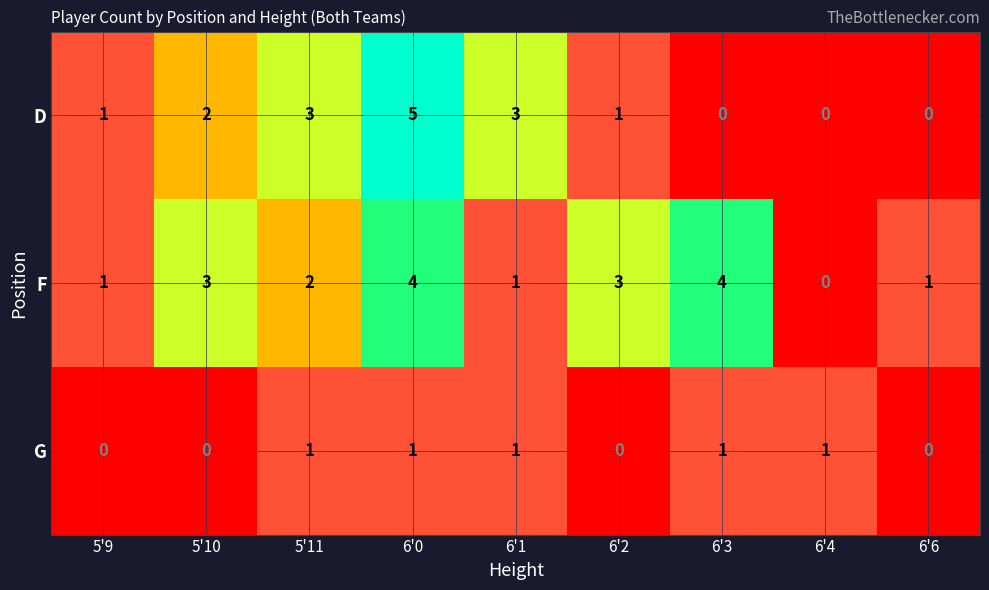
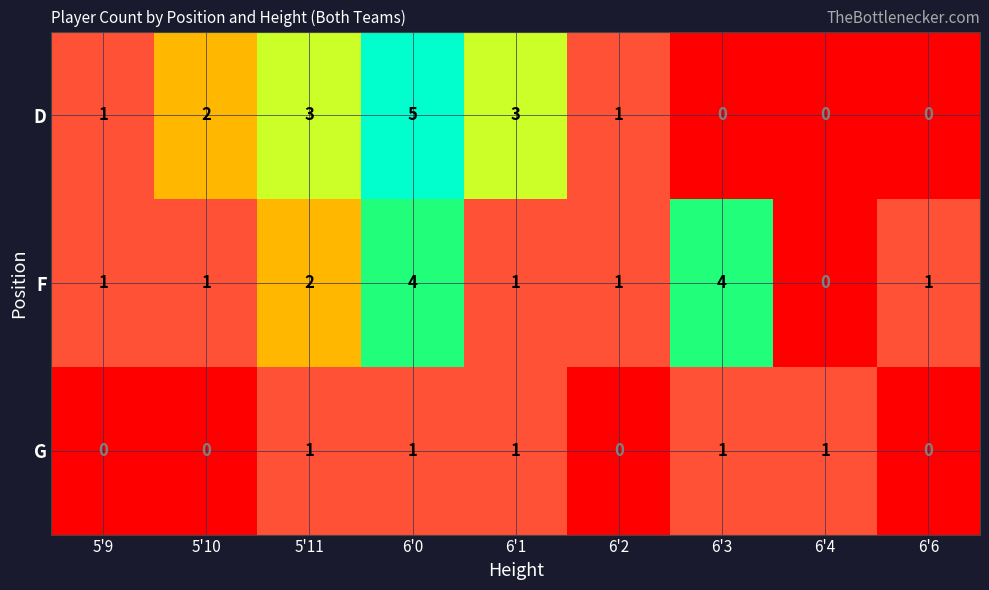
  {
    "D": {
      "5'9": 1,
      "5'10": 2,
      "5'11": 3,
      "6'0": 5,
      "6'1": 3,
      "6'2": 1,
      "6'3": 0,
      "6'4": 0,
      "6'6": 0
    },
    "F": {
      "5'9": 1,
-     "5'10": 3,
+     "5'10": 1,
      "5'11": 2,
      "6'0": 4,
      "6'1": 1,
-     "6'2": 3,
+     "6'2": 1,
      "6'3": 4,
      "6'4": 0,
      "6'6": 1
    },
    "G": {
      "5'9": 0,
      "5'10": 0,
      "5'11": 1,
      "6'0": 1,
      "6'1": 1,
      "6'2": 0,
      "6'3": 1,
      "6'4": 1,
      "6'6": 0
    }
  }
